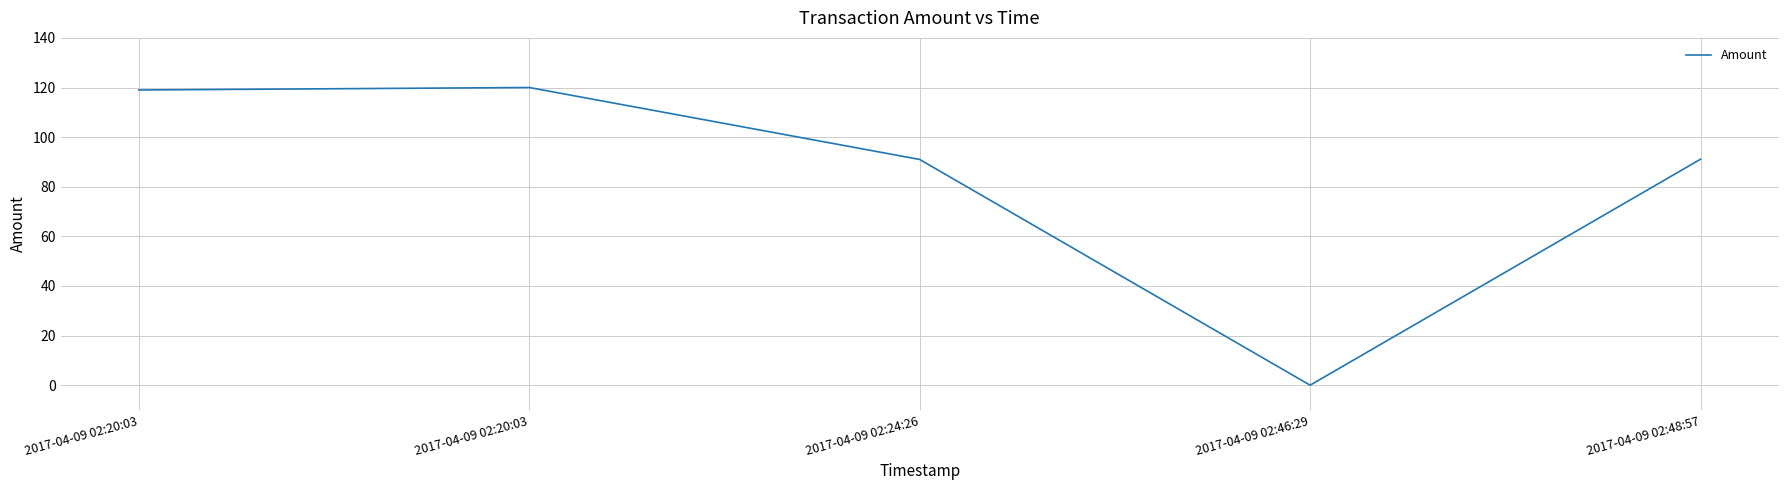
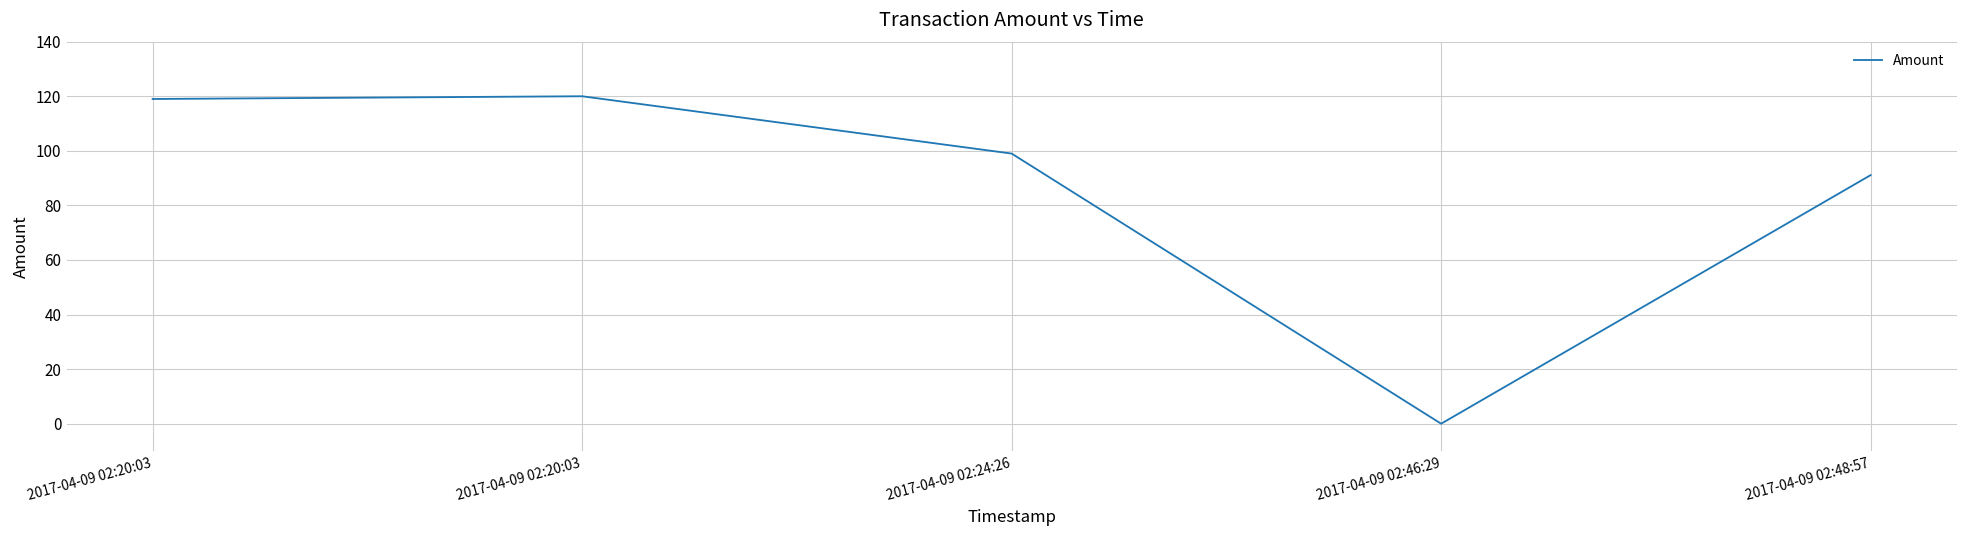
  {
-   "2017-04-09 02:24:26": 91,
+   "2017-04-09 02:24:26": 99,
    "2017-04-09 02:46:29": 0,
    "2017-04-09 02:48:57": 91
  }
